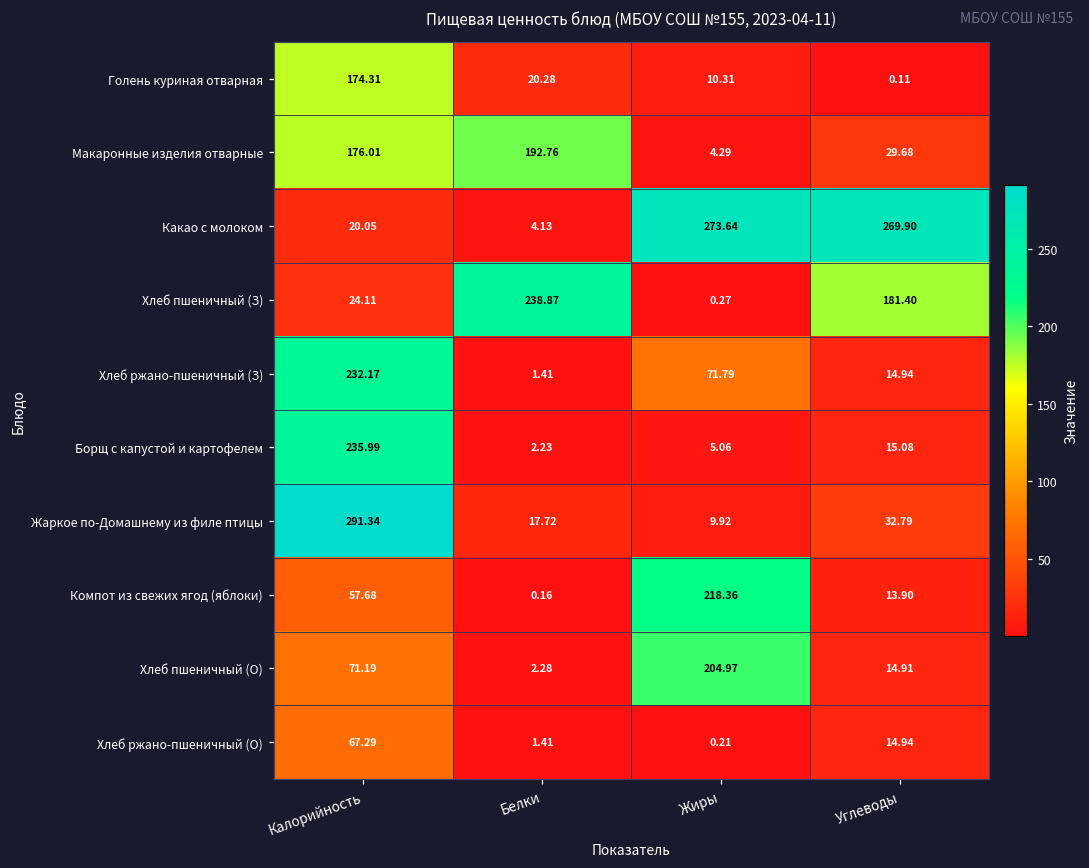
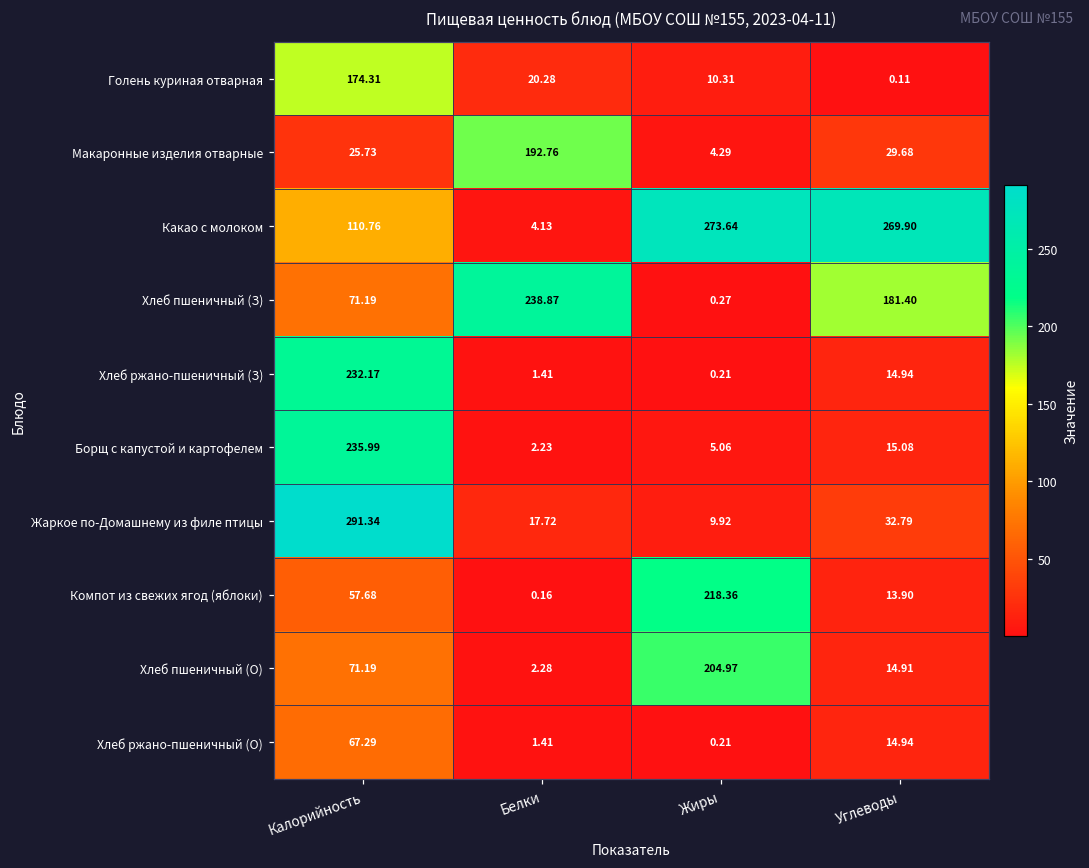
  {
    "Голень куриная отварная": {
      "Калорийность": 174.31,
      "Белки": 20.28,
      "Жиры": 10.31,
      "Углеводы": 0.11
    },
    "Макаронные изделия отварные": {
-     "Калорийность": 176.01,
+     "Калорийность": 25.73,
      "Белки": 192.76,
      "Жиры": 4.29,
      "Углеводы": 29.68
    },
    "Какао с молоком": {
-     "Калорийность": 20.05,
+     "Калорийность": 110.76,
      "Белки": 4.13,
      "Жиры": 273.64,
      "Углеводы": 269.90
    },
    "Хлеб пшеничный (З)": {
-     "Калорийность": 24.11,
+     "Калорийность": 71.19,
      "Белки": 238.87,
      "Жиры": 0.27,
      "Углеводы": 181.40
    },
    "Хлеб ржано-пшеничный (З)": {
      "Калорийность": 232.17,
      "Белки": 1.41,
-     "Жиры": 71.79,
+     "Жиры": 0.21,
      "Углеводы": 14.94
    },
    "Борщ с капустой и картофелем": {
      "Калорийность": 235.99,
      "Белки": 2.23,
      "Жиры": 5.06,
      "Углеводы": 15.08
    },
    "Жаркое по-Домашнему из филе птицы": {
      "Калорийность": 291.34,
      "Белки": 17.72,
      "Жиры": 9.92,
      "Углеводы": 32.79
    },
    "Компот из свежих ягод (яблоки)": {
      "Калорийность": 57.68,
      "Белки": 0.16,
      "Жиры": 218.36,
      "Углеводы": 13.90
    },
    "Хлеб пшеничный (О)": {
      "Калорийность": 71.19,
      "Белки": 2.28,
      "Жиры": 204.97,
      "Углеводы": 14.91
    },
    "Хлеб ржано-пшеничный (О)": {
      "Калорийность": 67.29,
      "Белки": 1.41,
      "Жиры": 0.21,
      "Углеводы": 14.94
    }
  }
